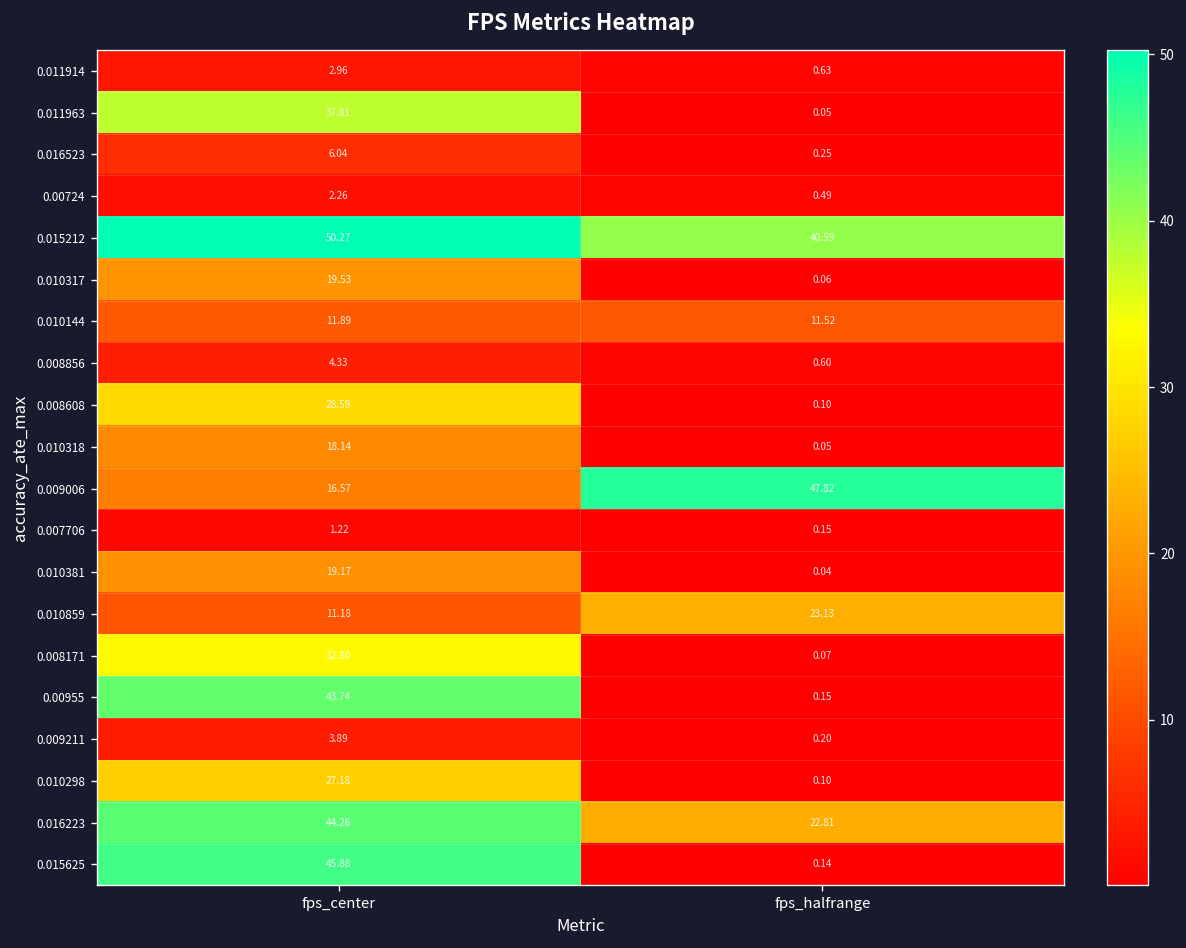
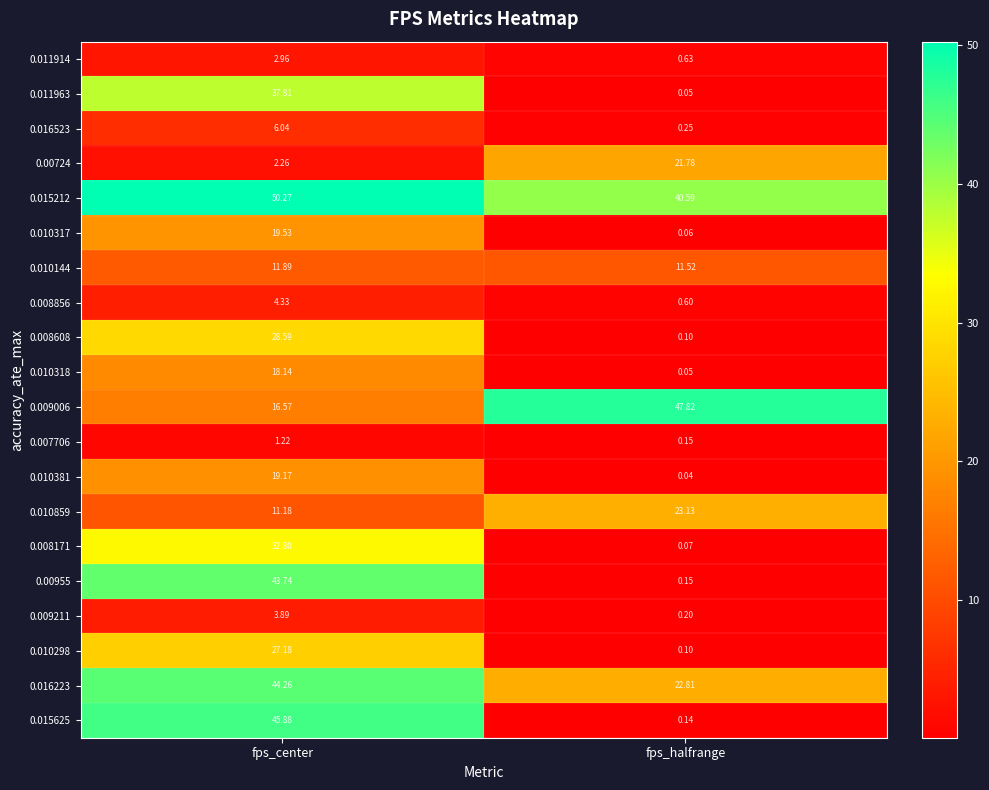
  {
    "0.011914": {
      "fps_center": 2.96,
      "fps_halfrange": 0.63
    },
    "0.011963": {
      "fps_center": 37.81,
      "fps_halfrange": 0.05
    },
    "0.016523": {
      "fps_center": 6.04,
      "fps_halfrange": 0.25
    },
    "0.00724": {
      "fps_center": 2.26,
-     "fps_halfrange": 0.49
+     "fps_halfrange": 21.78
    },
    "0.015212": {
      "fps_center": 50.27,
      "fps_halfrange": 40.59
    },
    "0.010317": {
      "fps_center": 19.53,
      "fps_halfrange": 0.06
    },
    "0.010144": {
      "fps_center": 11.89,
      "fps_halfrange": 11.52
    },
    "0.008856": {
      "fps_center": 4.33,
      "fps_halfrange": 0.60
    },
    "0.008608": {
      "fps_center": 28.59,
      "fps_halfrange": 0.10
    },
    "0.010318": {
      "fps_center": 18.14,
      "fps_halfrange": 0.05
    },
    "0.009006": {
      "fps_center": 16.57,
      "fps_halfrange": 47.82
    },
    "0.007706": {
      "fps_center": 1.22,
      "fps_halfrange": 0.15
    },
    "0.010381": {
      "fps_center": 19.17,
      "fps_halfrange": 0.04
    },
    "0.010859": {
      "fps_center": 11.18,
      "fps_halfrange": 23.13
    },
    "0.008171": {
      "fps_center": 32.80,
      "fps_halfrange": 0.07
    },
    "0.00955": {
      "fps_center": 43.74,
      "fps_halfrange": 0.15
    },
    "0.009211": {
      "fps_center": 3.89,
      "fps_halfrange": 0.20
    },
    "0.010298": {
      "fps_center": 27.18,
      "fps_halfrange": 0.10
    },
    "0.016223": {
      "fps_center": 44.26,
      "fps_halfrange": 22.81
    },
    "0.015625": {
      "fps_center": 45.88,
      "fps_halfrange": 0.14
    }
  }
